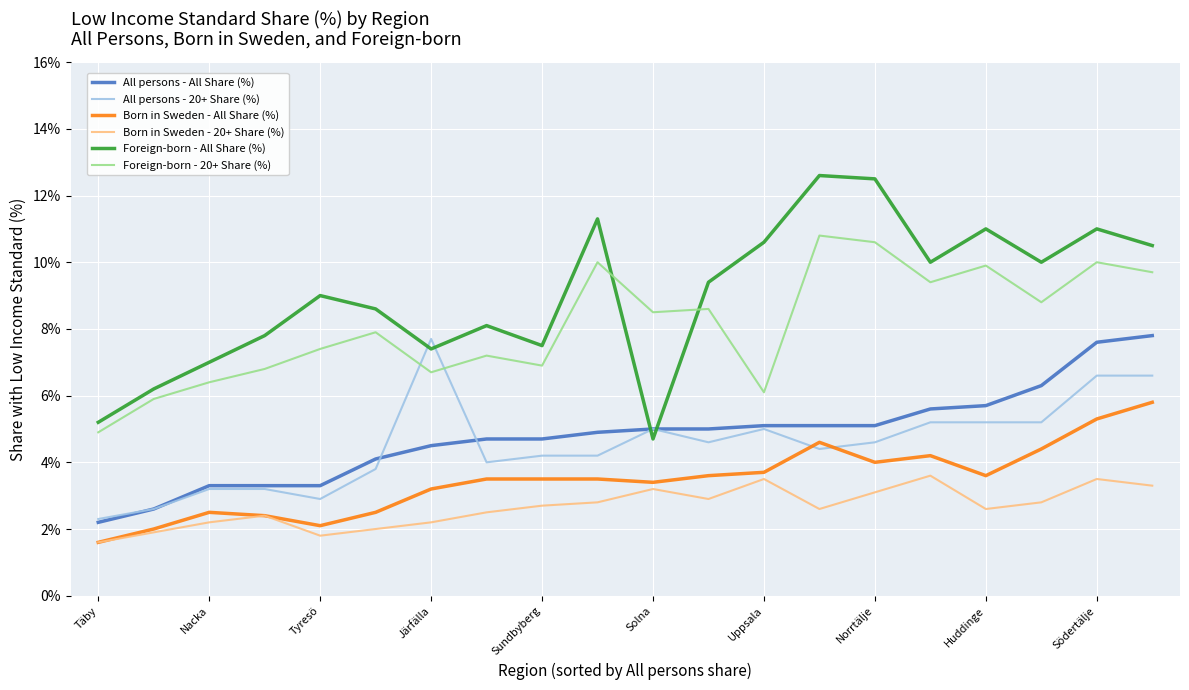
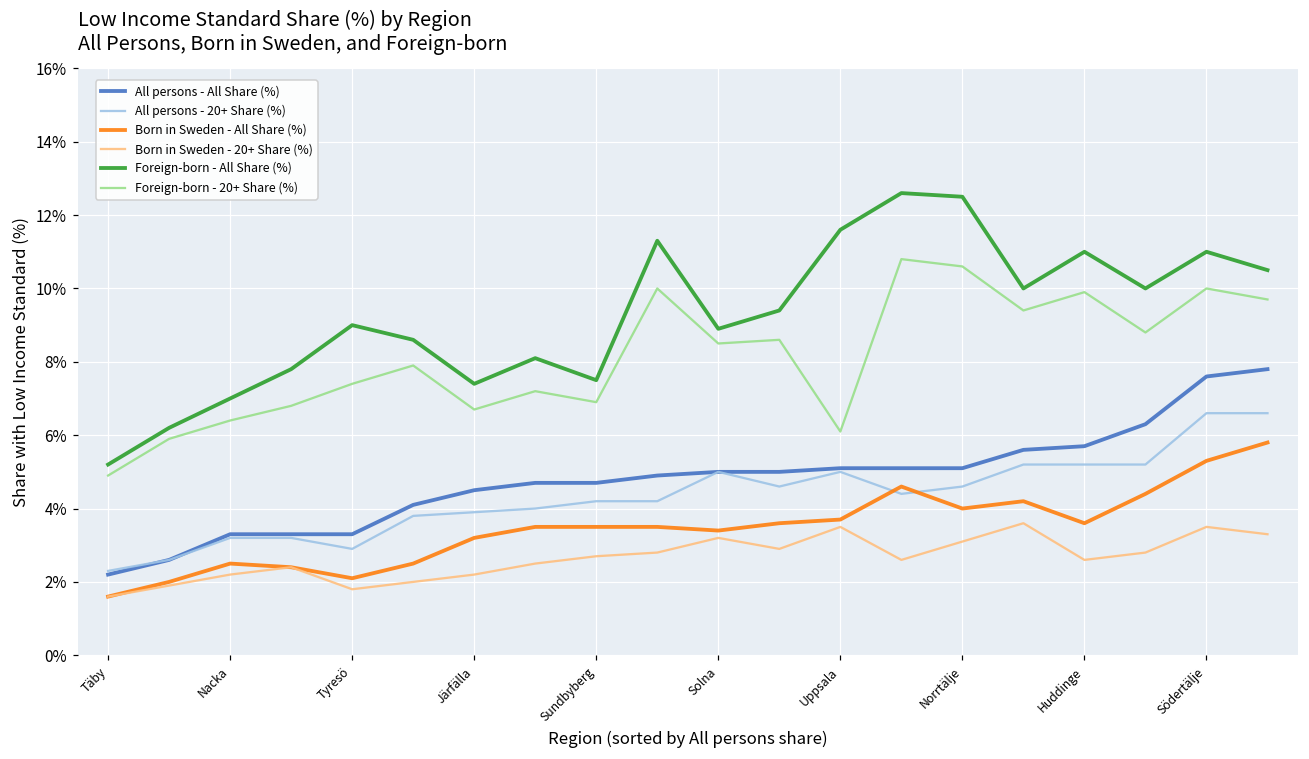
  {
    "All persons - All Share (%)": {
      "Järfälla": "4.5%",
      "Uppsala": "5.1%",
      "Södertälje": "7.6%"
    },
    "All persons - 20+ Share (%)": {
-     "Järfälla": "7.7%",
+     "Järfälla": "3.9%",
      "Uppsala": "5.0%",
      "Södertälje": "6.6%"
    },
    "Born in Sweden - All Share (%)": {
      "Järfälla": "3.2%",
      "Solna": "3.4%",
      "Uppsala": "3.7%",
      "Södertälje": "5.3%"
    },
    "Born in Sweden - 20+ Share (%)": {
      "Järfälla": "2.2%",
      "Solna": "3.2%",
      "Uppsala": "3.5%",
      "Södertälje": "3.5%"
    },
    "Foreign-born - All Share (%)": {
      "Järfälla": "7.4%",
-     "Solna": "4.7%",
-     "Uppsala": "10.6%",
+     "Solna": "8.9%",
+     "Uppsala": "11.6%",
      "Södertälje": "11.0%"
    },
    "Foreign-born - 20+ Share (%)": {
      "Järfälla": "6.7%",
      "Solna": "8.5%",
      "Uppsala": "6.1%",
      "Södertälje": "10.0%"
    }
  }
